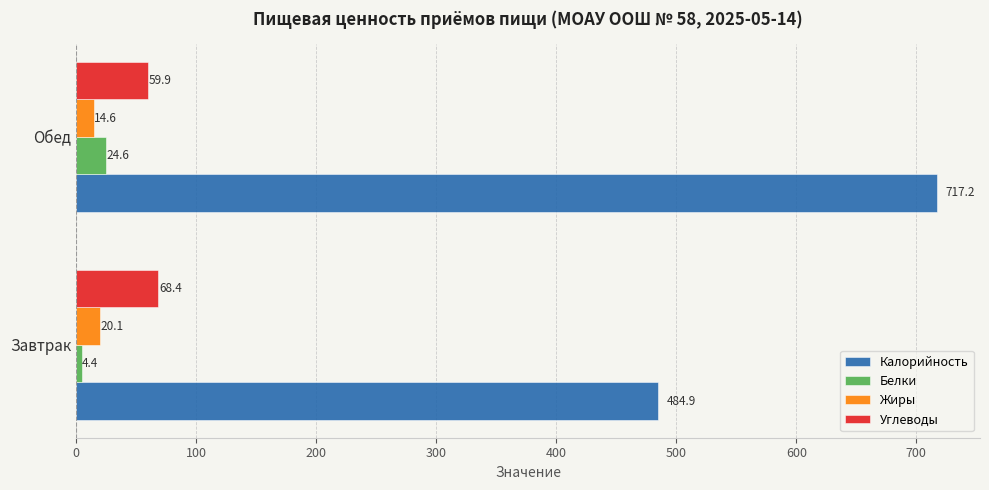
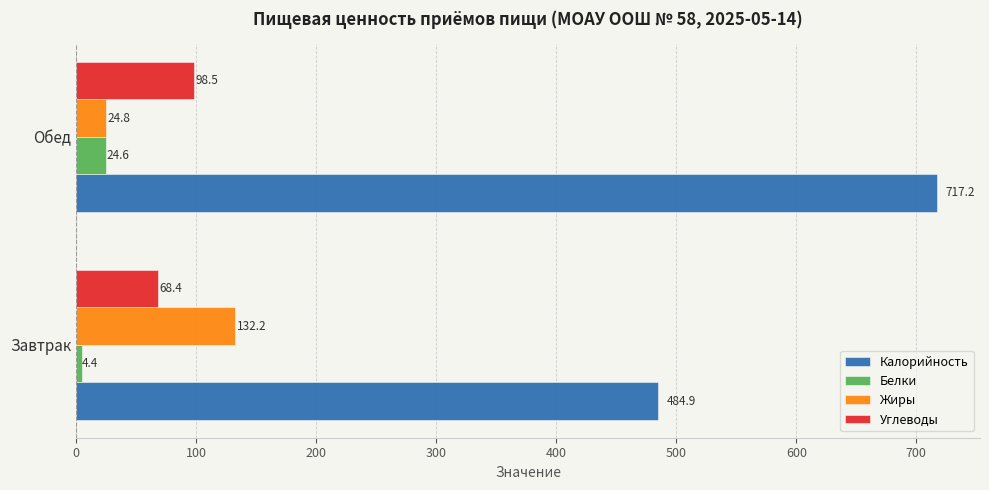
  {
    "Калорийность": {
      "Обед": 717.2,
      "Завтрак": 484.9
    },
    "Белки": {
      "Обед": 24.6,
      "Завтрак": 4.4
    },
    "Жиры": {
-     "Обед": 14.6,
-     "Завтрак": 20.1
+     "Обед": 24.8,
+     "Завтрак": 132.2
    },
    "Углеводы": {
-     "Обед": 59.9,
+     "Обед": 98.5,
      "Завтрак": 68.4
    }
  }
